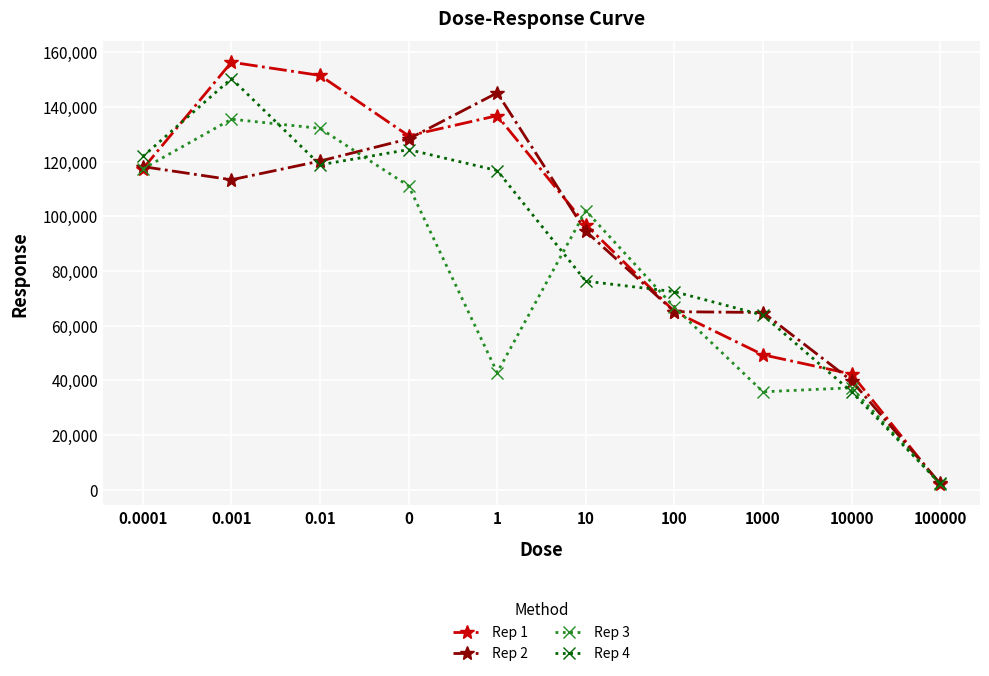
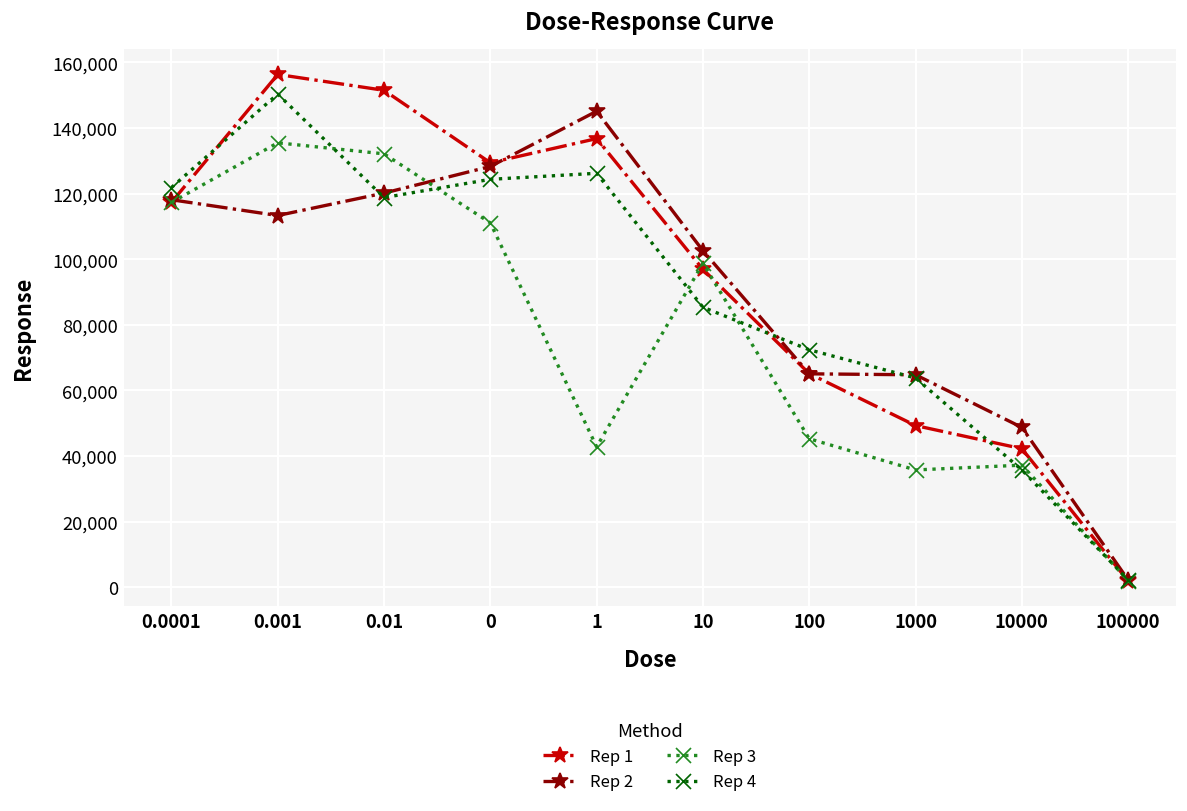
  {
    "Rep 1": {
      "0.001": "156,000",
      "0.01": "152,000",
      "0": "129,000",
      "1": "137,000",
      "10": "97,000",
      "1000": "49,000",
      "10000": "42,000"
    },
    "Rep 2": {
      "0.001": "113,000",
      "0.01": "120,000",
      "0": "128,000",
      "1": "145,000",
-     "10": "94,000",
+     "10": "103,000",
      "1000": "65,000",
-     "10000": "40,000"
+     "10000": "49,000"
    },
    "Rep 3": {
      "0.001": "136,000",
      "0.01": "132,000",
      "0": "111,000",
      "1": "43,000",
-     "10": "102,000",
-     "100": "67,000",
+     "10": "99,000",
+     "100": "45,000",
      "1000": "36,000",
      "10000": "37,000"
    },
    "Rep 4": {
      "0.0001": "122,000",
      "0.001": "150,000",
      "0.01": "119,000",
      "0": "124,000",
-     "1": "117,000",
-     "10": "76,000",
+     "1": "126,000",
+     "10": "85,000",
      "100": "72,000",
      "1000": "64,000",
      "10000": "36,000"
    }
  }
